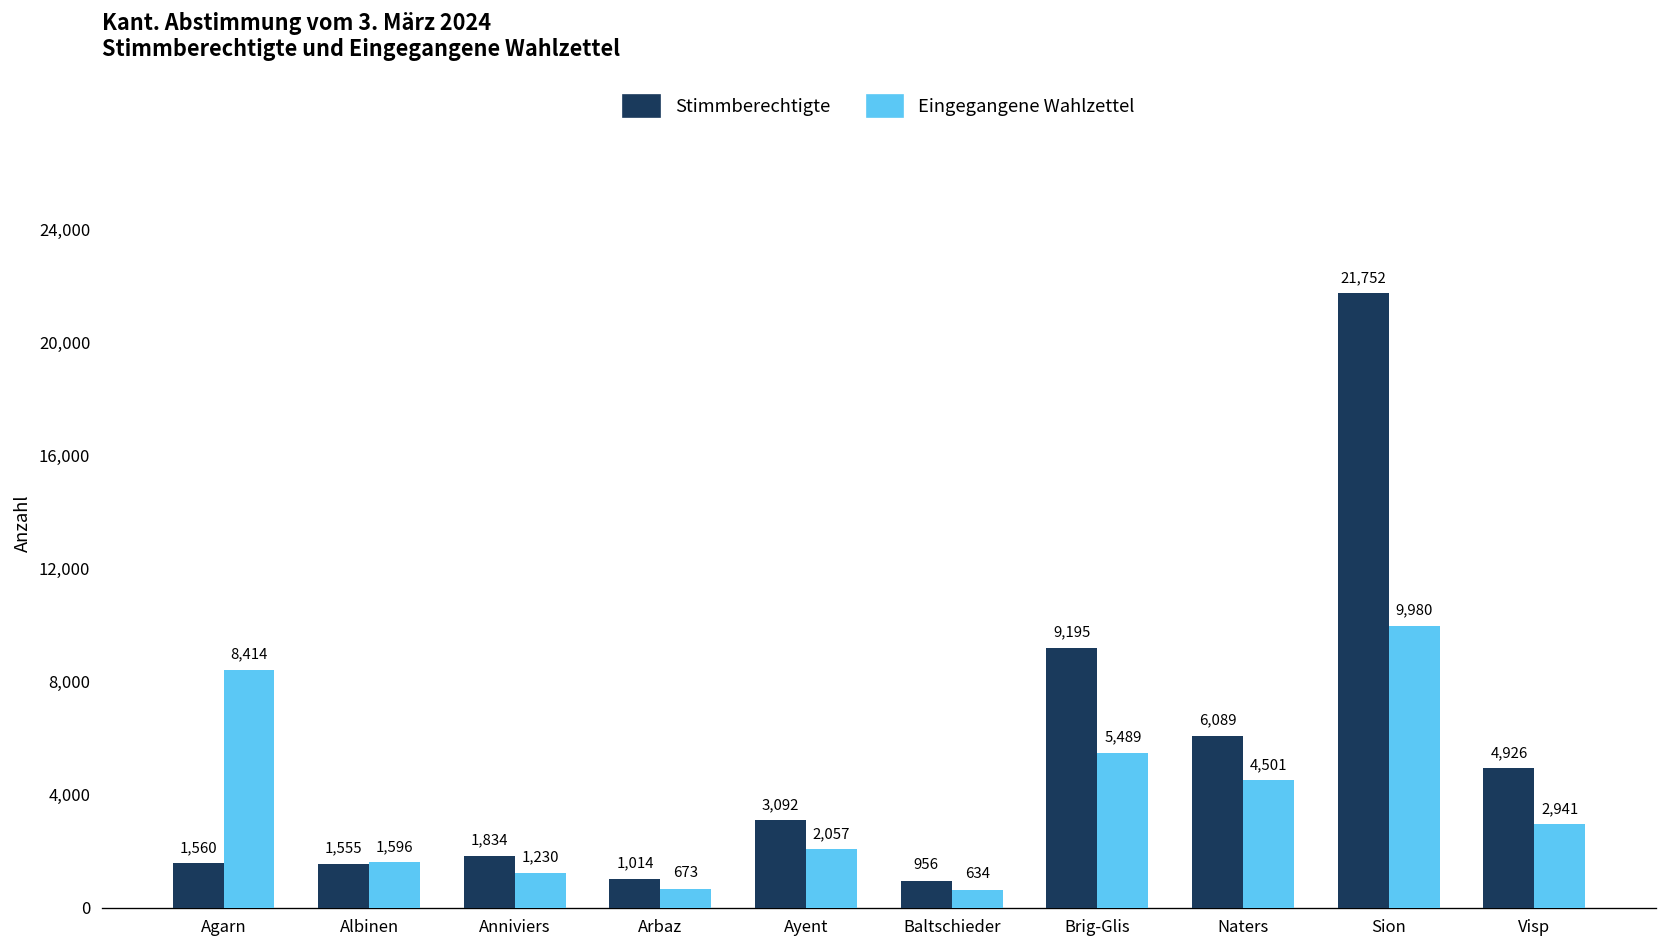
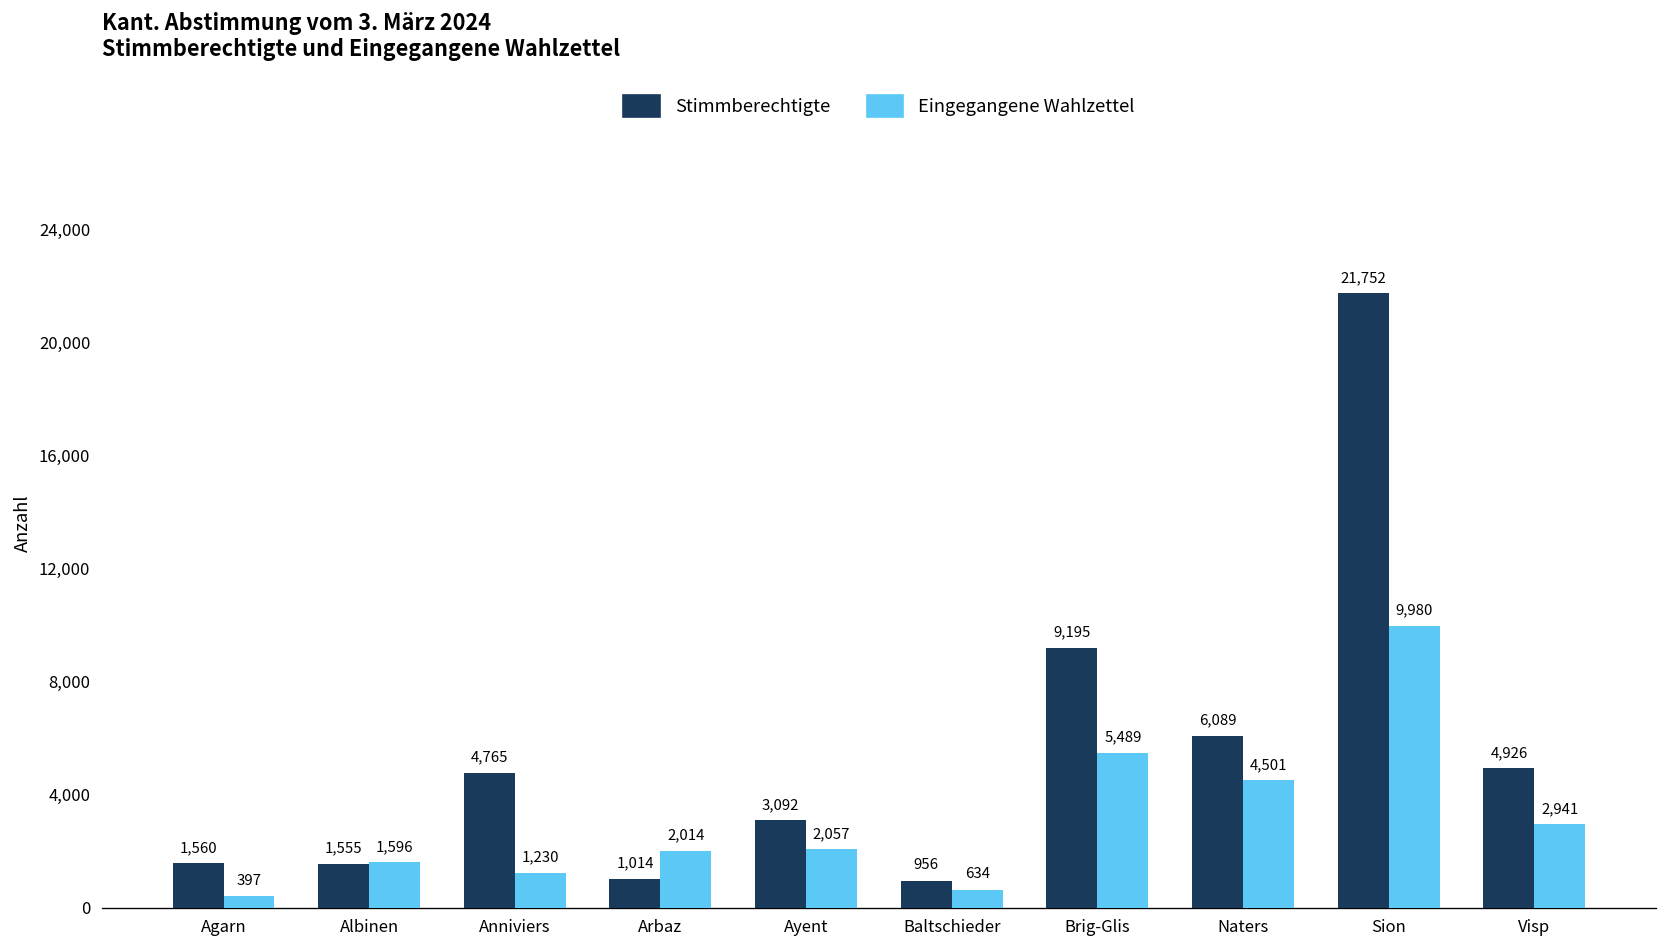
  {
    "Stimmberechtigte": {
      "Agarn": "1,560",
      "Albinen": "1,555",
-     "Anniviers": "1,834",
+     "Anniviers": "4,765",
      "Arbaz": "1,014",
      "Ayent": "3,092",
      "Baltschieder": "956",
      "Brig-Glis": "9,195",
      "Naters": "6,089",
      "Sion": "21,752",
      "Visp": "4,926"
    },
    "Eingegangene Wahlzettel": {
-     "Agarn": "8,414",
+     "Agarn": "397",
      "Albinen": "1,596",
      "Anniviers": "1,230",
-     "Arbaz": "673",
+     "Arbaz": "2,014",
      "Ayent": "2,057",
      "Baltschieder": "634",
      "Brig-Glis": "5,489",
      "Naters": "4,501",
      "Sion": "9,980",
      "Visp": "2,941"
    }
  }
